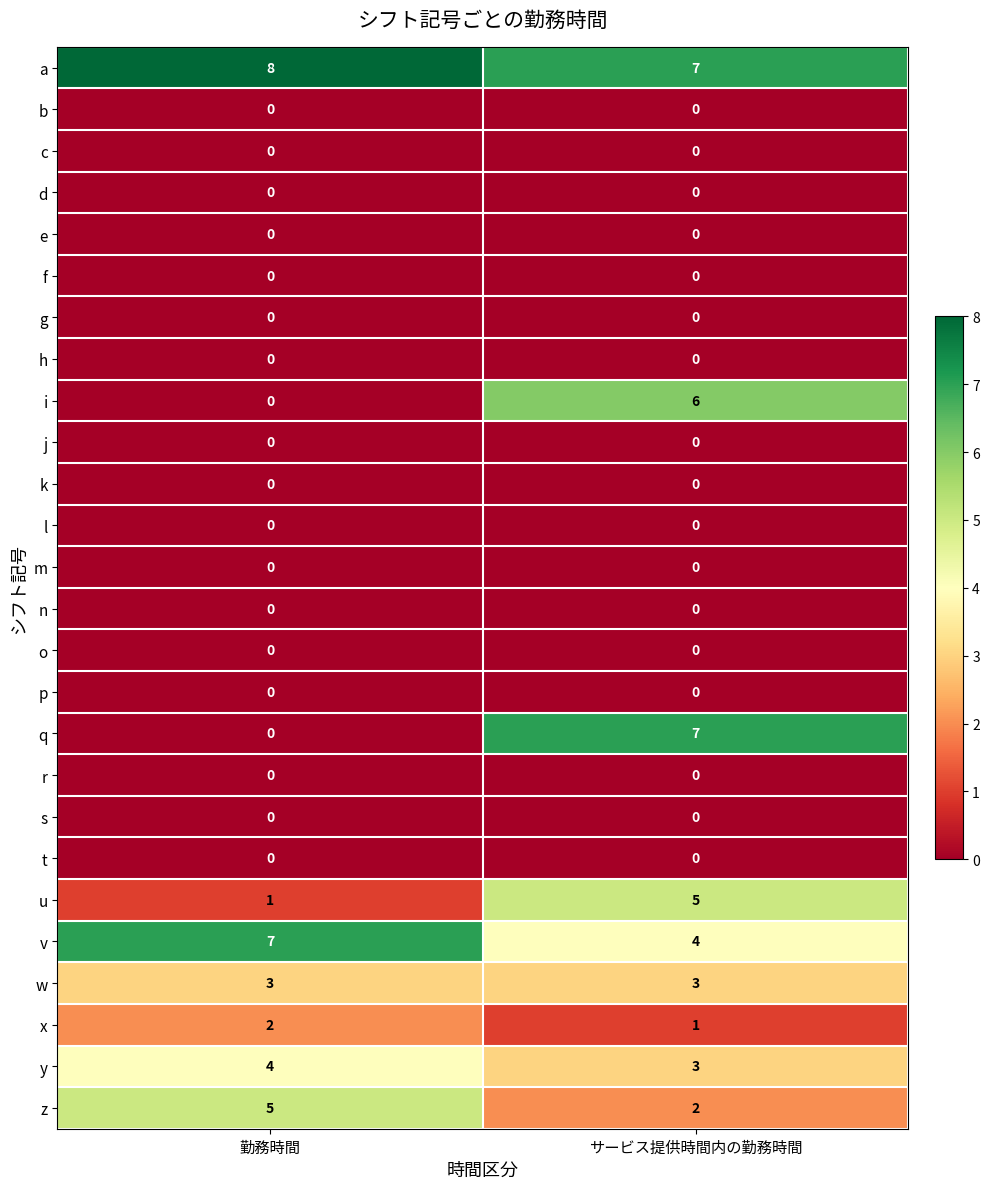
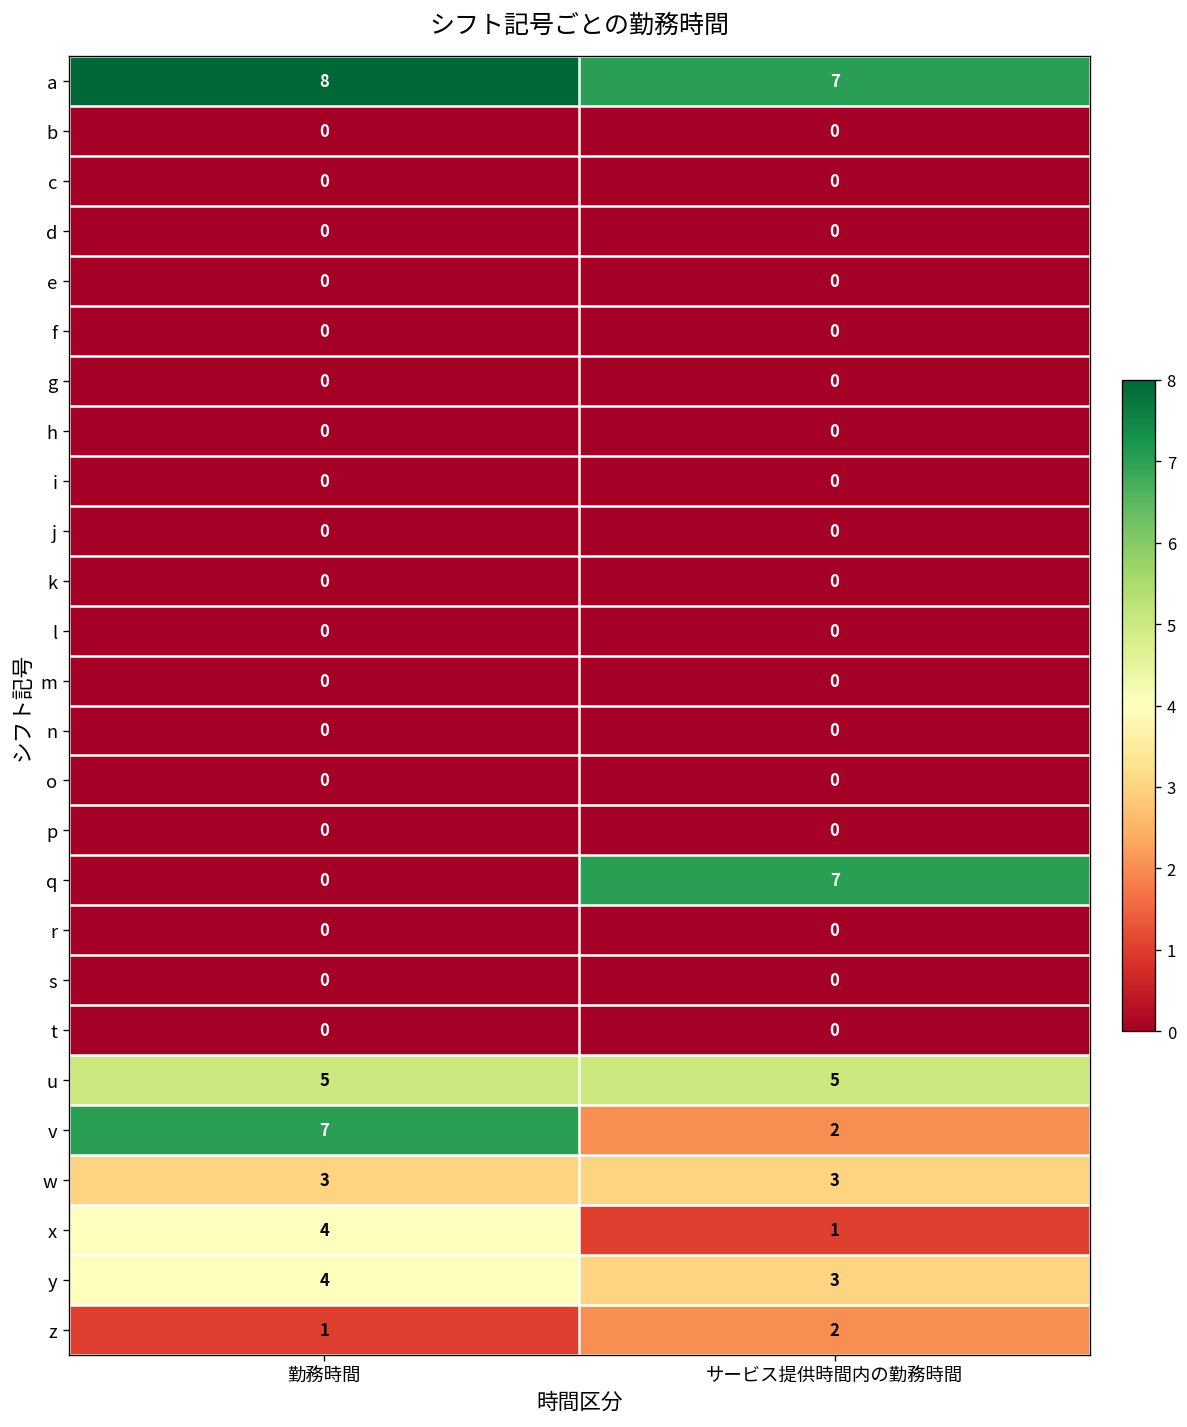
  {
    "a": {
      "勤務時間": 8,
      "サービス提供時間内の勤務時間": 7
    },
    "b": {
      "勤務時間": 0,
      "サービス提供時間内の勤務時間": 0
    },
    "c": {
      "勤務時間": 0,
      "サービス提供時間内の勤務時間": 0
    },
    "d": {
      "勤務時間": 0,
      "サービス提供時間内の勤務時間": 0
    },
    "e": {
      "勤務時間": 0,
      "サービス提供時間内の勤務時間": 0
    },
    "f": {
      "勤務時間": 0,
      "サービス提供時間内の勤務時間": 0
    },
    "g": {
      "勤務時間": 0,
      "サービス提供時間内の勤務時間": 0
    },
    "h": {
      "勤務時間": 0,
      "サービス提供時間内の勤務時間": 0
    },
    "i": {
      "勤務時間": 0,
-     "サービス提供時間内の勤務時間": 6
+     "サービス提供時間内の勤務時間": 0
    },
    "j": {
      "勤務時間": 0,
      "サービス提供時間内の勤務時間": 0
    },
    "k": {
      "勤務時間": 0,
      "サービス提供時間内の勤務時間": 0
    },
    "l": {
      "勤務時間": 0,
      "サービス提供時間内の勤務時間": 0
    },
    "m": {
      "勤務時間": 0,
      "サービス提供時間内の勤務時間": 0
    },
    "n": {
      "勤務時間": 0,
      "サービス提供時間内の勤務時間": 0
    },
    "o": {
      "勤務時間": 0,
      "サービス提供時間内の勤務時間": 0
    },
    "p": {
      "勤務時間": 0,
      "サービス提供時間内の勤務時間": 0
    },
    "q": {
      "勤務時間": 0,
      "サービス提供時間内の勤務時間": 7
    },
    "r": {
      "勤務時間": 0,
      "サービス提供時間内の勤務時間": 0
    },
    "s": {
      "勤務時間": 0,
      "サービス提供時間内の勤務時間": 0
    },
    "t": {
      "勤務時間": 0,
      "サービス提供時間内の勤務時間": 0
    },
    "u": {
-     "勤務時間": 1,
+     "勤務時間": 5,
      "サービス提供時間内の勤務時間": 5
    },
    "v": {
      "勤務時間": 7,
-     "サービス提供時間内の勤務時間": 4
+     "サービス提供時間内の勤務時間": 2
    },
    "w": {
      "勤務時間": 3,
      "サービス提供時間内の勤務時間": 3
    },
    "x": {
-     "勤務時間": 2,
+     "勤務時間": 4,
      "サービス提供時間内の勤務時間": 1
    },
    "y": {
      "勤務時間": 4,
      "サービス提供時間内の勤務時間": 3
    },
    "z": {
-     "勤務時間": 5,
+     "勤務時間": 1,
      "サービス提供時間内の勤務時間": 2
    }
  }
